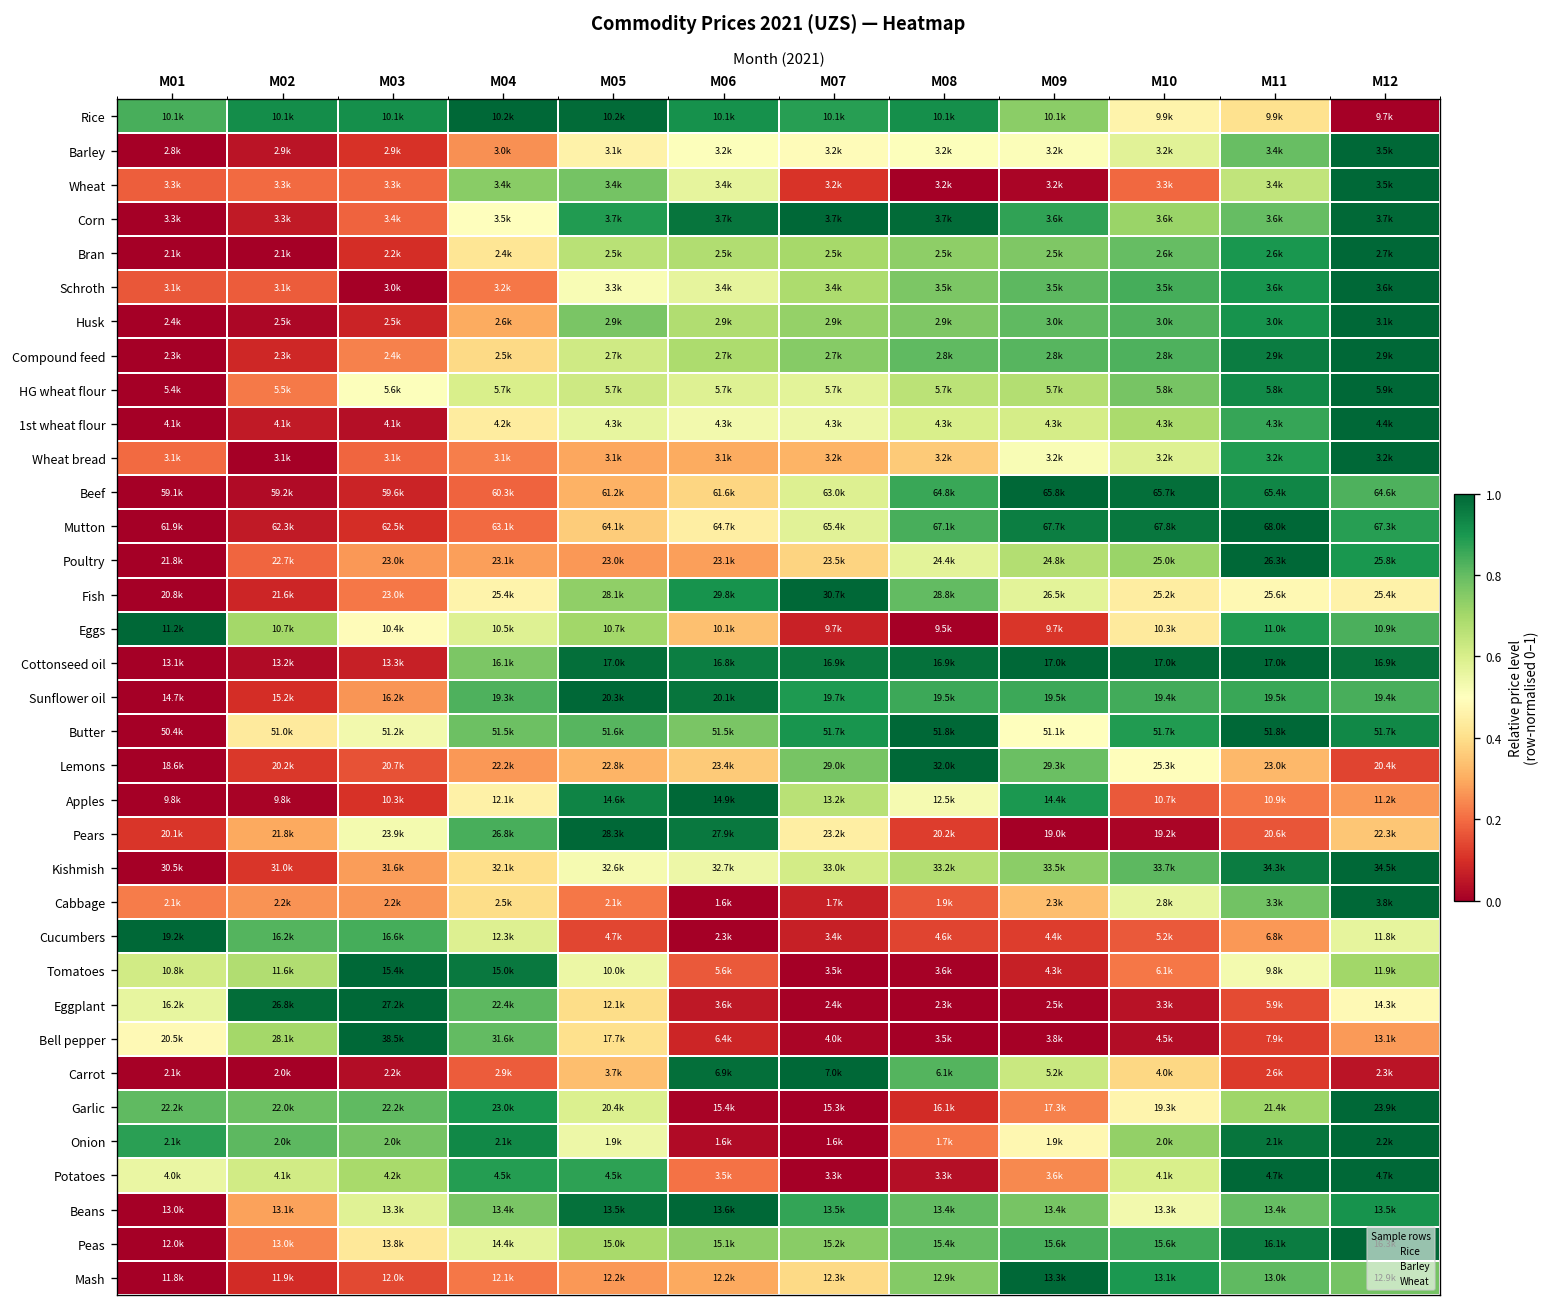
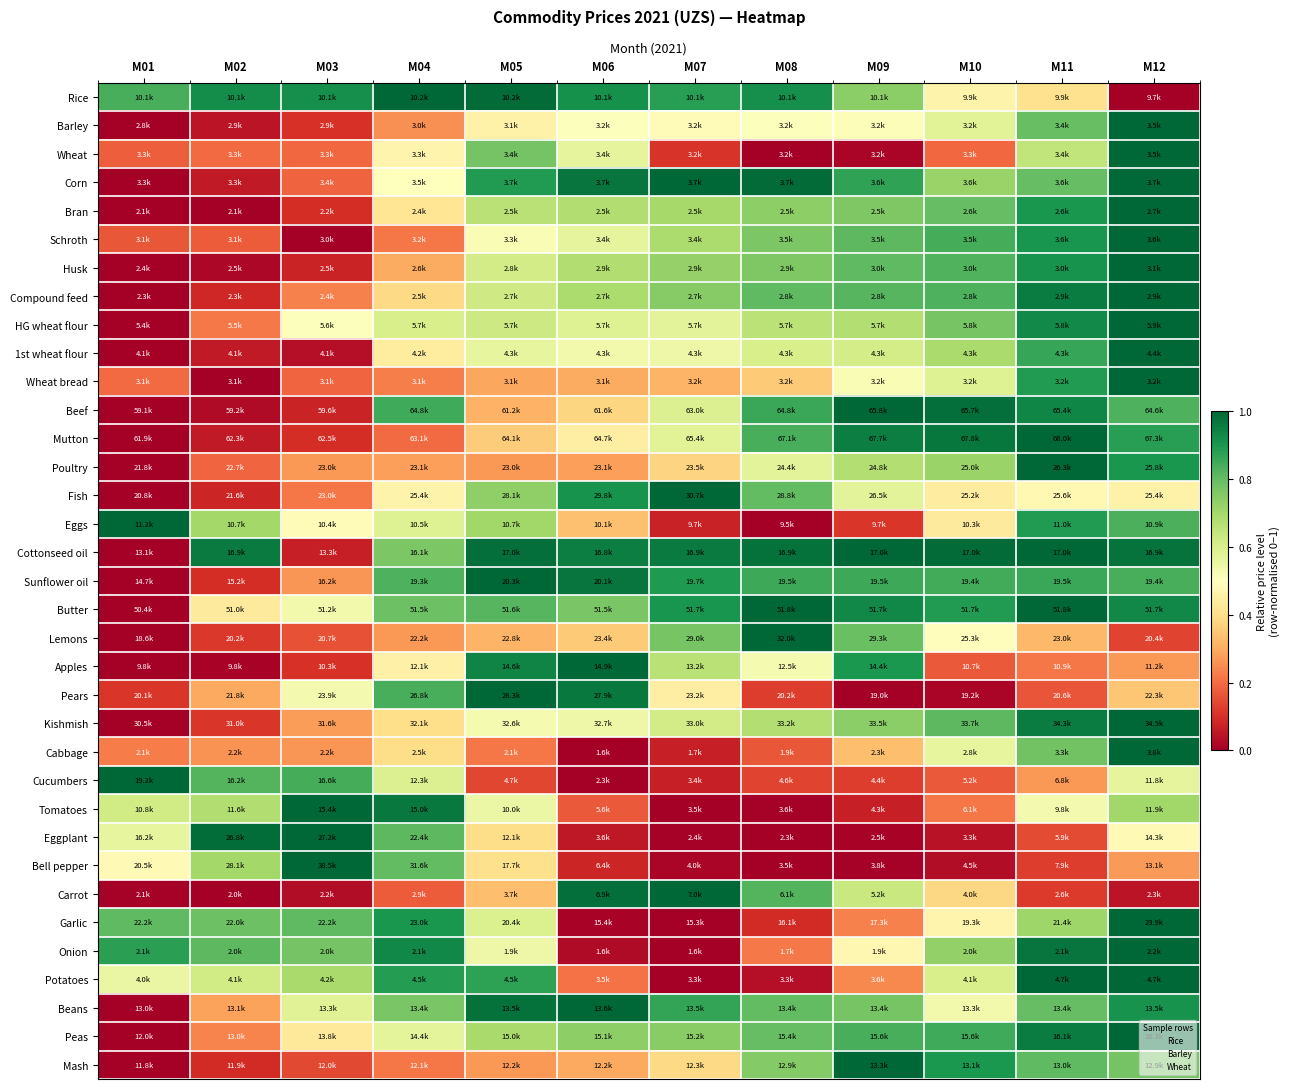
  {
    "Wheat": {
      "M01": "3.3k",
      "M02": "3.3k",
      "M03": "3.3k",
-     "M04": "3.4k",
+     "M04": "3.3k",
      "M05": "3.4k",
      "M06": "3.4k",
      "M07": "3.2k",
      "M08": "3.2k",
      "M09": "3.2k",
      "M10": "3.3k",
      "M11": "3.4k",
      "M12": "3.5k"
    },
    "Husk": {
      "M01": "2.4k",
      "M02": "2.5k",
      "M03": "2.5k",
      "M04": "2.6k",
-     "M05": "2.9k",
+     "M05": "2.8k",
      "M06": "2.9k",
      "M07": "2.9k",
      "M08": "2.9k",
      "M09": "3.0k",
      "M10": "3.0k",
      "M11": "3.0k",
      "M12": "3.1k"
    },
    "Beef": {
      "M01": "59.1k",
      "M02": "59.2k",
      "M03": "59.6k",
-     "M04": "60.3k",
+     "M04": "64.8k",
      "M05": "61.2k",
      "M06": "61.6k",
      "M07": "63.0k",
      "M08": "64.8k",
      "M09": "65.8k",
      "M10": "65.7k",
      "M11": "65.4k",
      "M12": "64.6k"
    },
    "Cottonseed oil": {
      "M01": "13.1k",
-     "M02": "13.2k",
+     "M02": "16.9k",
      "M03": "13.3k",
      "M04": "16.1k",
      "M05": "17.0k",
      "M06": "16.8k",
      "M07": "16.9k",
      "M08": "16.9k",
      "M09": "17.0k",
      "M10": "17.0k",
      "M11": "17.0k",
      "M12": "16.9k"
    },
    "Butter": {
      "M01": "50.4k",
      "M02": "51.0k",
      "M03": "51.2k",
      "M04": "51.5k",
      "M05": "51.6k",
      "M06": "51.5k",
      "M07": "51.7k",
      "M08": "51.8k",
-     "M09": "51.1k",
+     "M09": "51.7k",
      "M10": "51.7k",
      "M11": "51.8k",
      "M12": "51.7k"
    }
  }
